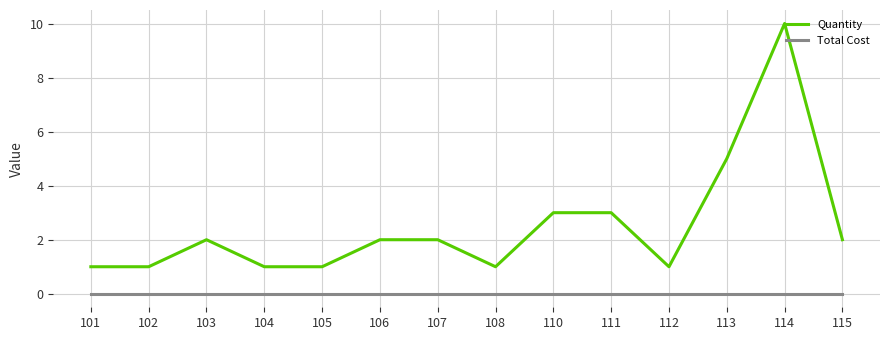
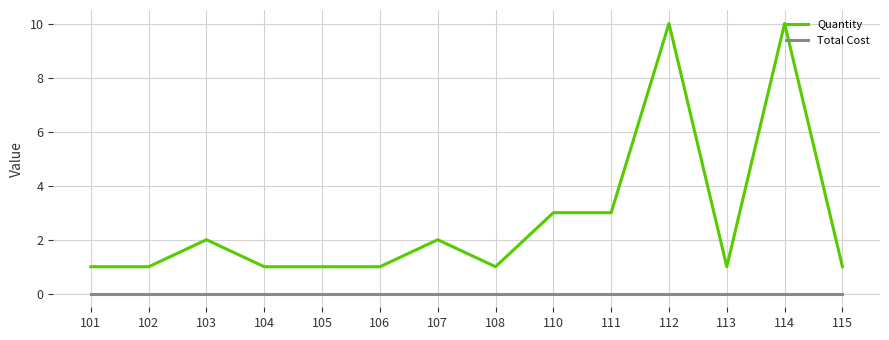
  {
    "Quantity": {
      "101": 1,
      "102": 1,
      "103": 2,
      "104": 1,
      "105": 1,
-     "106": 2,
+     "106": 1,
      "107": 2,
      "108": 1,
      "110": 3,
      "111": 3,
-     "112": 1,
-     "113": 5,
+     "112": 10,
+     "113": 1,
      "114": 10,
-     "115": 2
+     "115": 1
    },
    "Total Cost": {
      "101": 0,
      "102": 0,
      "103": 0,
      "104": 0,
      "105": 0,
      "106": 0,
      "107": 0,
      "108": 0,
      "110": 0,
      "111": 0,
      "112": 0,
      "113": 0,
      "114": 0,
      "115": 0
    }
  }
